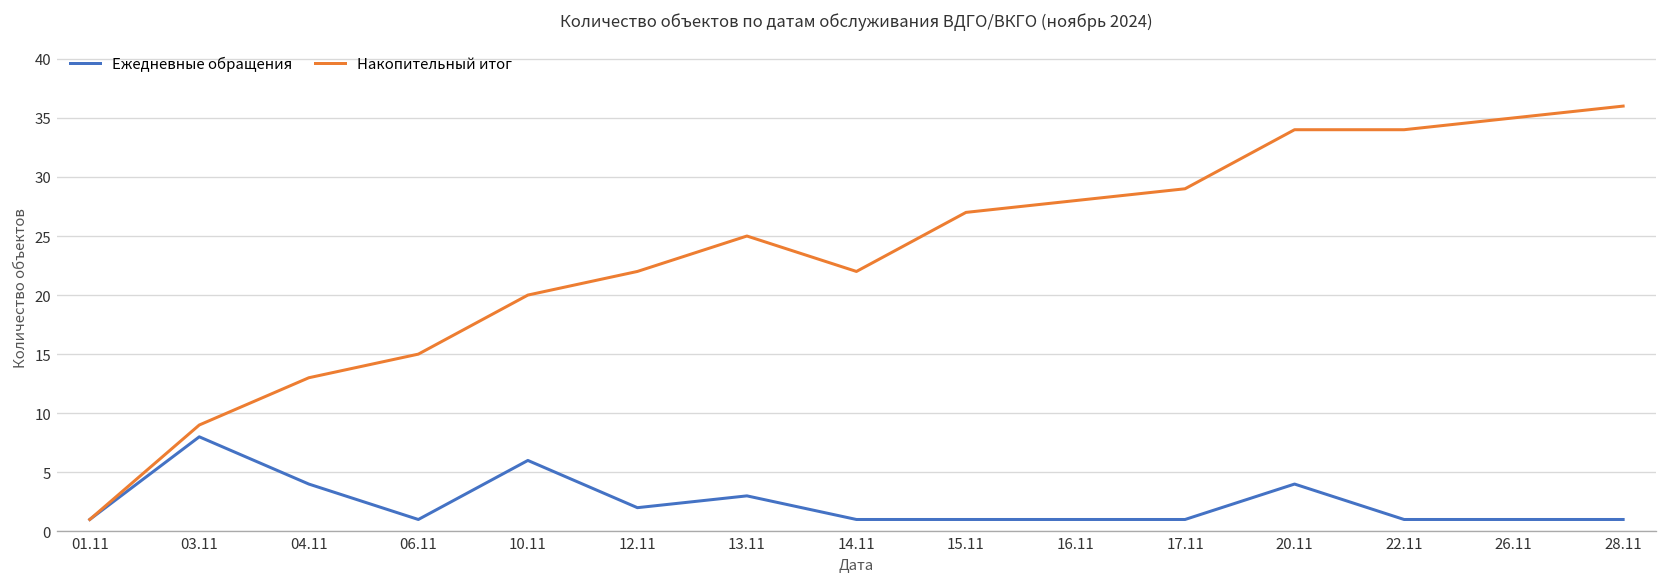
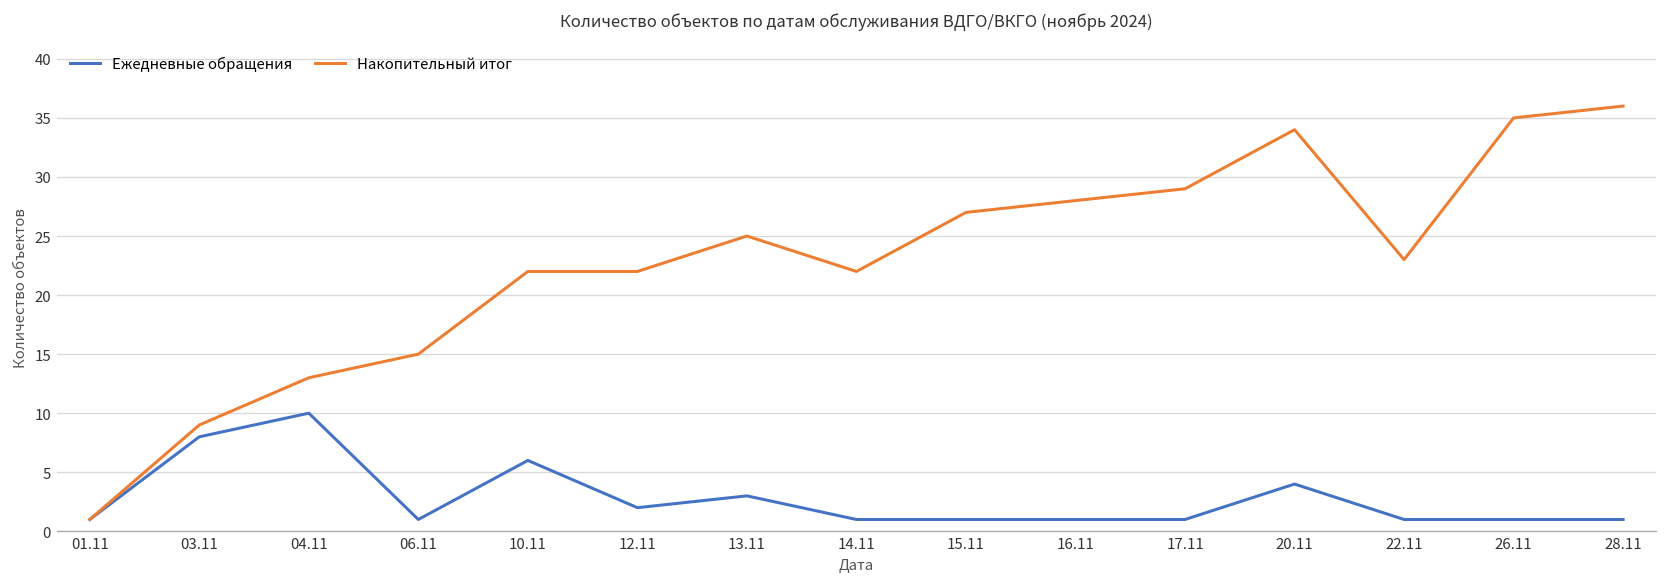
  {
    "Ежедневные обращения": {
      "03.11": 8,
-     "04.11": 4,
+     "04.11": 10,
      "06.11": 1,
      "10.11": 6,
      "12.11": 2,
      "13.11": 3,
      "14.11": 1,
      "15.11": 1,
      "16.11": 1,
      "17.11": 1,
      "20.11": 4,
      "22.11": 1,
      "26.11": 1,
      "28.11": 1
    },
    "Накопительный итог": {
      "03.11": 9,
      "04.11": 13,
      "06.11": 15,
-     "10.11": 20,
+     "10.11": 22,
      "12.11": 22,
      "13.11": 25,
      "14.11": 22,
      "15.11": 27,
      "16.11": 28,
      "17.11": 29,
      "20.11": 34,
-     "22.11": 34,
+     "22.11": 23,
      "26.11": 35,
      "28.11": 36
    }
  }
